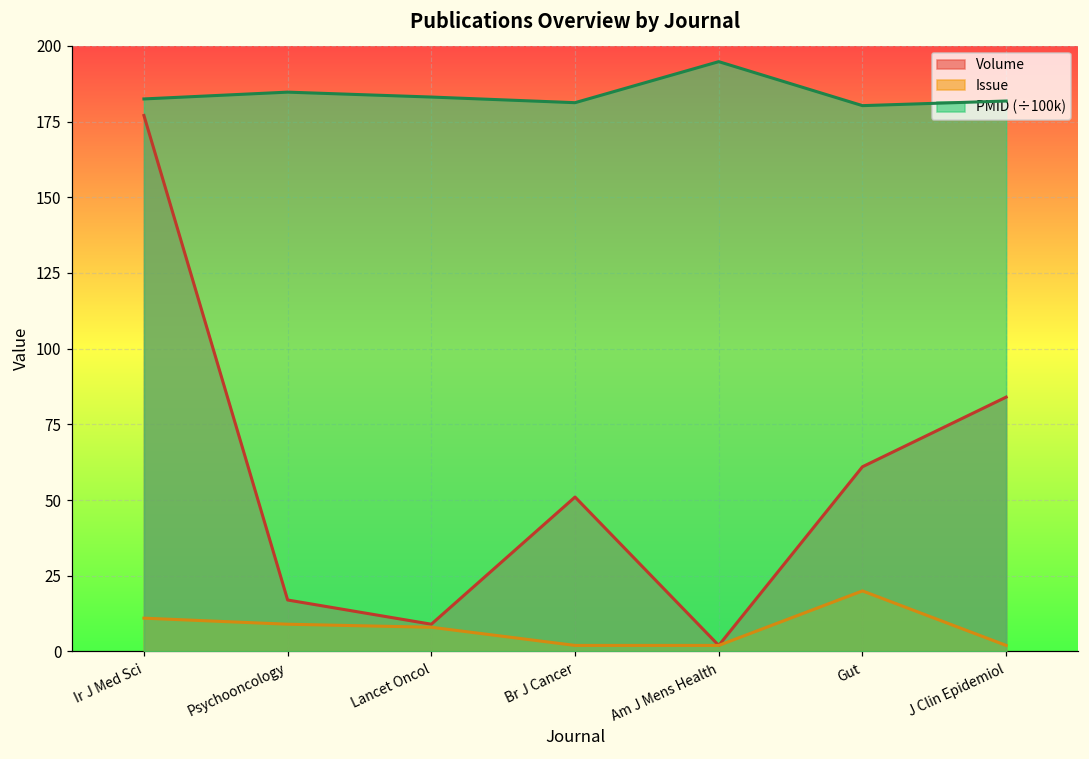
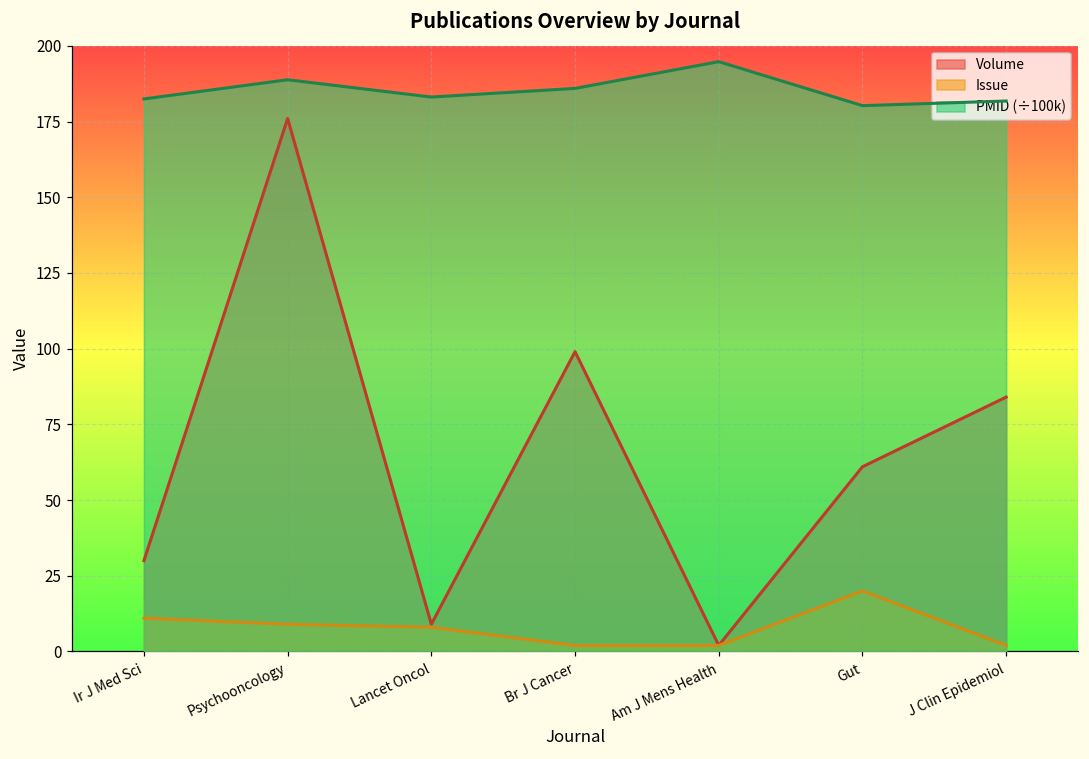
  {
    "Volume": {
-     "Ir J Med Sci": 177,
-     "Psychooncology": 17,
+     "Ir J Med Sci": 30,
+     "Psychooncology": 176,
      "Lancet Oncol": 9,
-     "Br J Cancer": 51,
+     "Br J Cancer": 99,
      "Gut": 61,
      "J Clin Epidemiol": 84
    },
    "Issue": {
      "Ir J Med Sci": 11,
      "Psychooncology": 9,
      "Lancet Oncol": 8,
      "Br J Cancer": 2,
      "Gut": 20,
      "J Clin Epidemiol": 2
    },
    "PMID (÷100k)": {
      "Ir J Med Sci": 182,
-     "Psychooncology": 185,
+     "Psychooncology": 189,
      "Lancet Oncol": 183,
-     "Br J Cancer": 181,
+     "Br J Cancer": 186,
      "Am J Mens Health": 195,
      "Gut": 180
    }
  }
